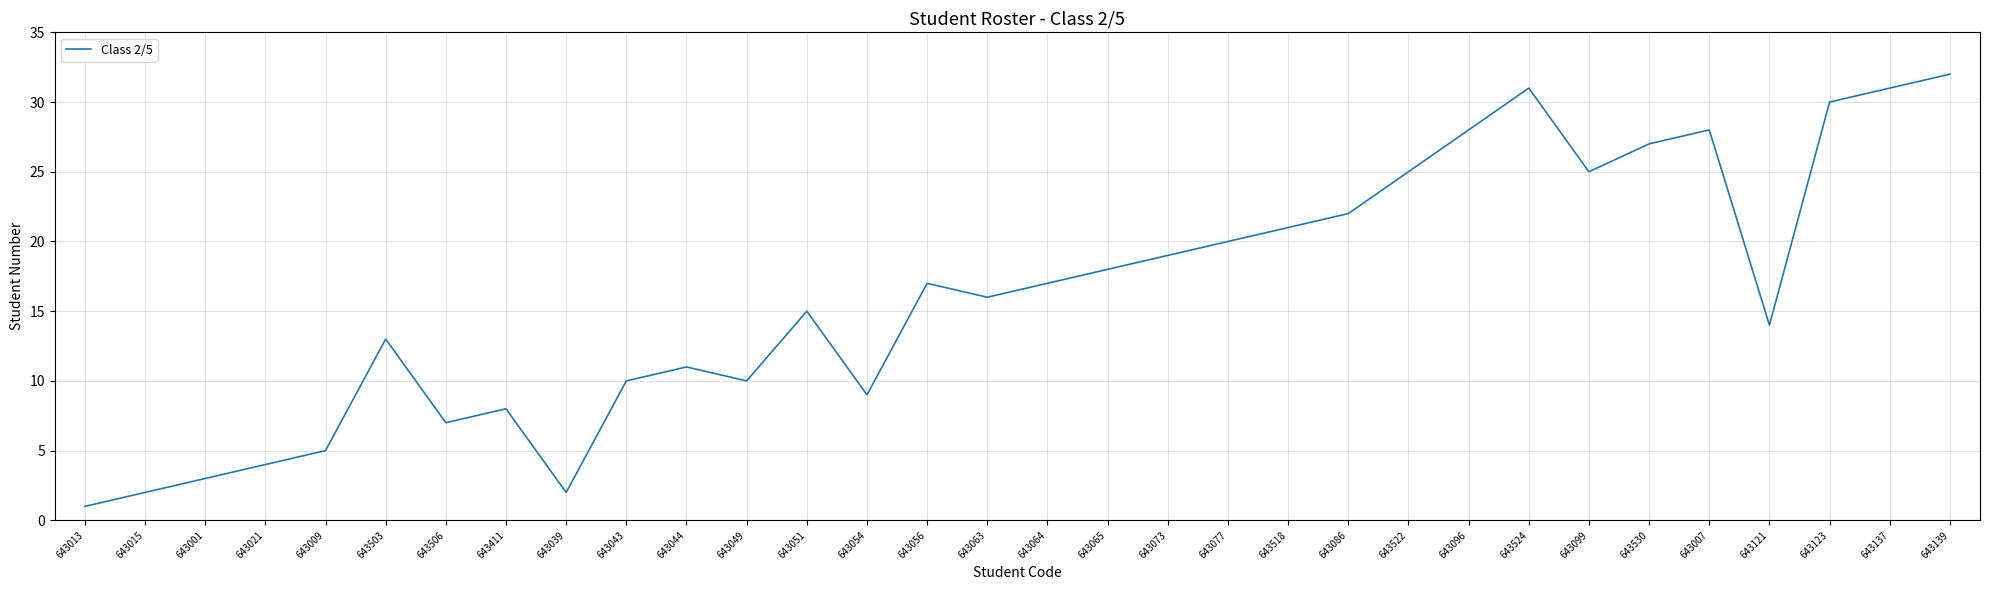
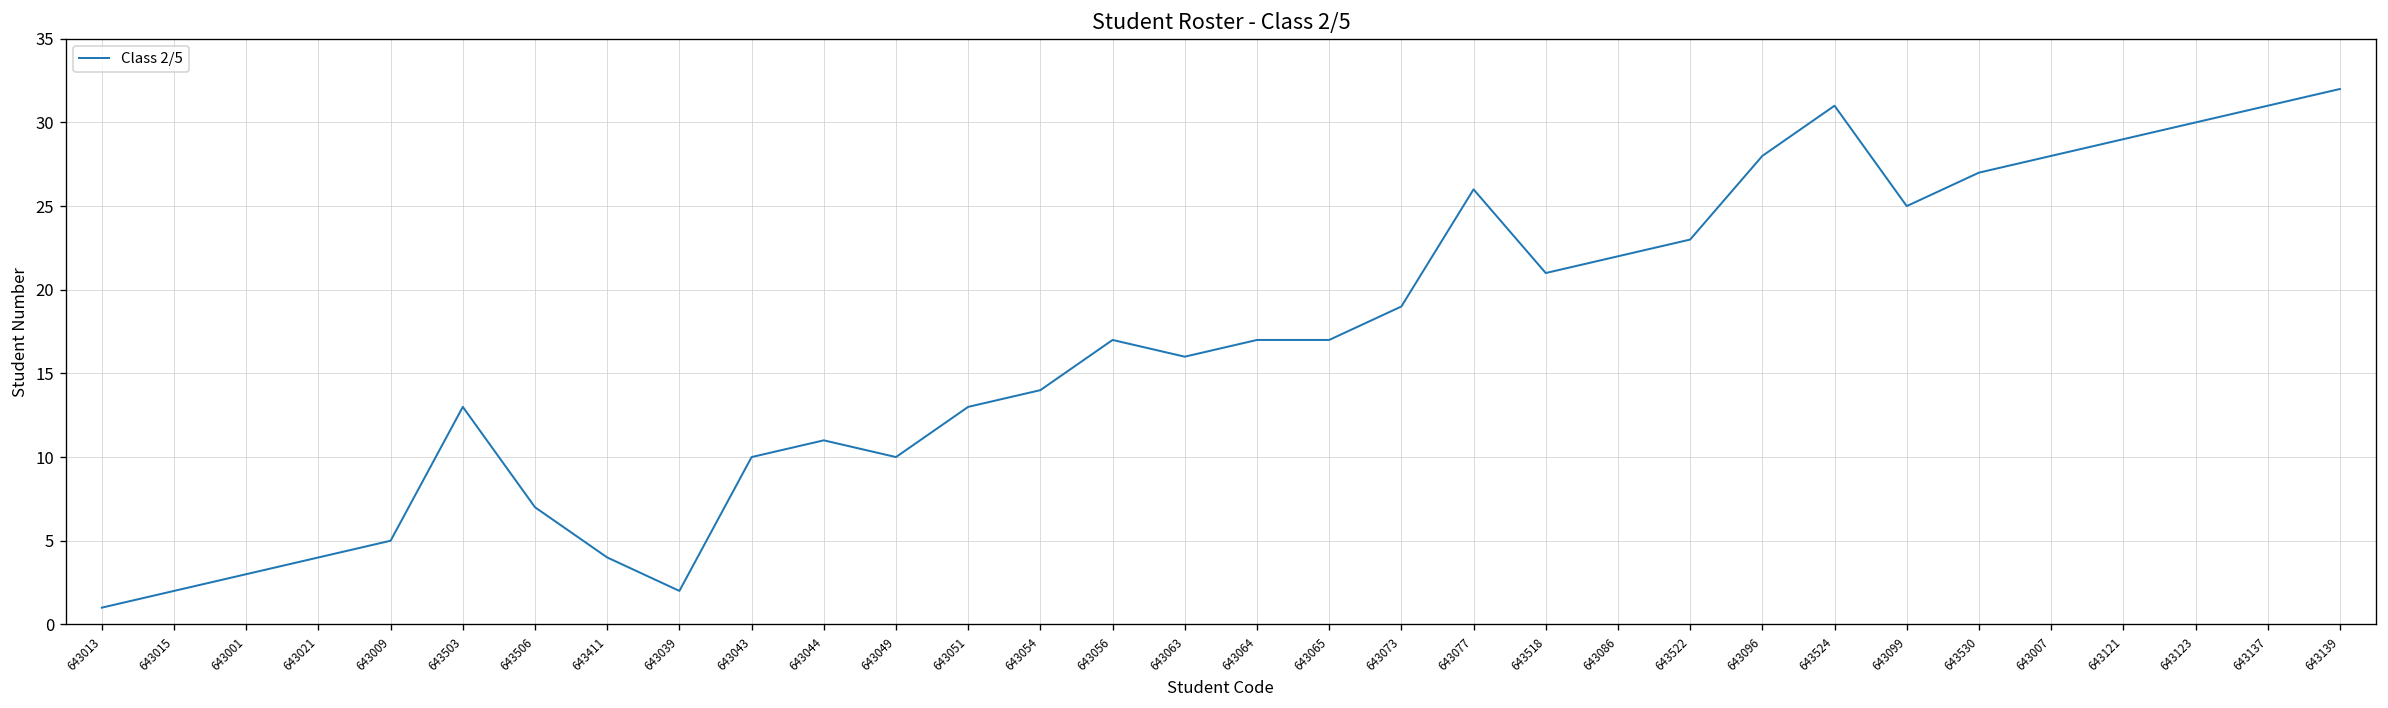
  {
    "643013": 1,
    "643015": 2,
    "643001": 3,
    "643021": 4,
    "643009": 5,
    "643503": 13,
    "643506": 7,
-   "643411": 8,
+   "643411": 4,
    "643039": 2,
    "643043": 10,
    "643044": 11,
    "643049": 10,
-   "643051": 15,
-   "643054": 9,
+   "643051": 13,
+   "643054": 14,
    "643056": 17,
    "643063": 16,
    "643064": 17,
-   "643065": 18,
+   "643065": 17,
    "643073": 19,
-   "643077": 20,
+   "643077": 26,
    "643518": 21,
    "643086": 22,
-   "643522": 25,
+   "643522": 23,
    "643096": 28,
    "643524": 31,
    "643099": 25,
    "643530": 27,
    "643007": 28,
-   "643121": 14,
+   "643121": 29,
    "643123": 30,
    "643137": 31,
    "643139": 32
  }
